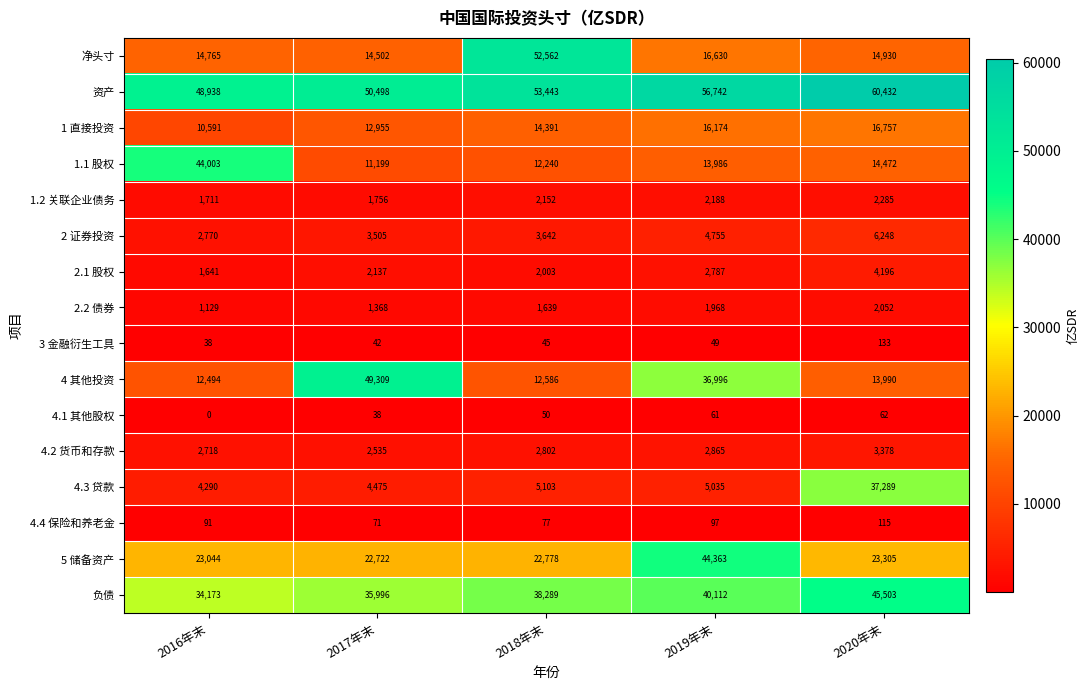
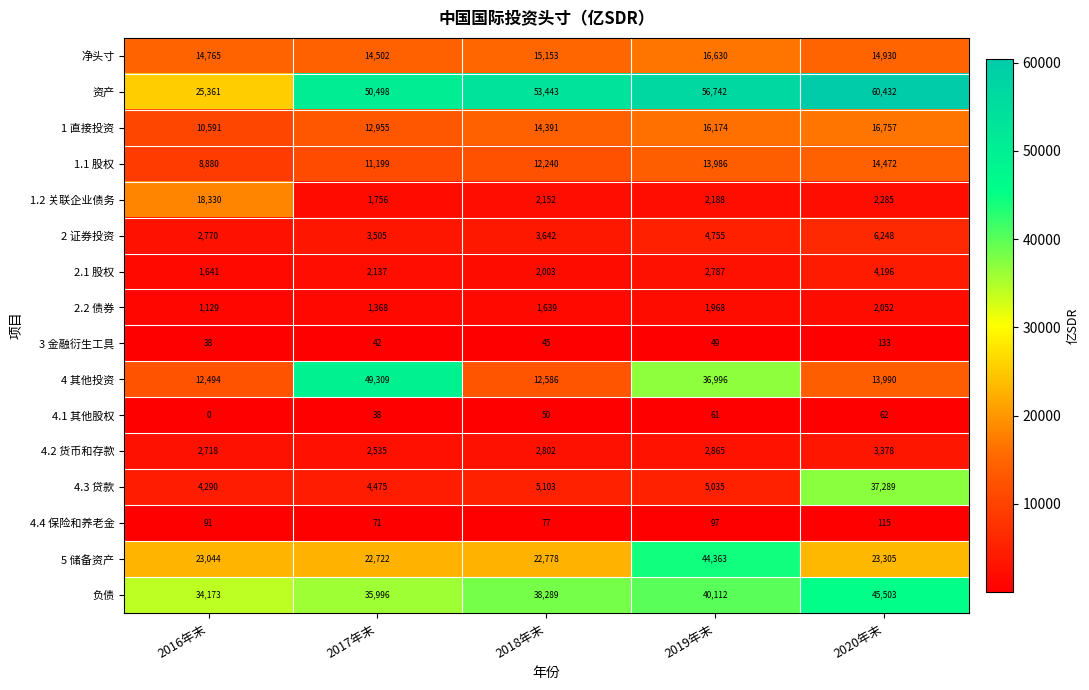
  {
    "净头寸": {
      "2016年末": "14,765",
      "2017年末": "14,502",
-     "2018年末": "52,562",
+     "2018年末": "15,153",
      "2019年末": "16,630",
      "2020年末": "14,930"
    },
    "资产": {
-     "2016年末": "48,938",
+     "2016年末": "25,361",
      "2017年末": "50,498",
      "2018年末": "53,443",
      "2019年末": "56,742",
      "2020年末": "60,432"
    },
    "1 直接投资": {
      "2016年末": "10,591",
      "2017年末": "12,955",
      "2018年末": "14,391",
      "2019年末": "16,174",
      "2020年末": "16,757"
    },
    "1.1 股权": {
-     "2016年末": "44,003",
+     "2016年末": "8,880",
      "2017年末": "11,199",
      "2018年末": "12,240",
      "2019年末": "13,986",
      "2020年末": "14,472"
    },
    "1.2 关联企业债务": {
-     "2016年末": "1,711",
+     "2016年末": "18,330",
      "2017年末": "1,756",
      "2018年末": "2,152",
      "2019年末": "2,188",
      "2020年末": "2,285"
    },
    "2 证券投资": {
      "2016年末": "2,770",
      "2017年末": "3,505",
      "2018年末": "3,642",
      "2019年末": "4,755",
      "2020年末": "6,248"
    },
    "2.1 股权": {
      "2016年末": "1,641",
      "2017年末": "2,137",
      "2018年末": "2,003",
      "2019年末": "2,787",
      "2020年末": "4,196"
    },
    "2.2 债券": {
      "2016年末": "1,129",
      "2017年末": "1,368",
      "2018年末": "1,639",
      "2019年末": "1,968",
      "2020年末": "2,052"
    },
    "3 金融衍生工具": {
      "2016年末": "38",
      "2017年末": "42",
      "2018年末": "45",
      "2019年末": "49",
      "2020年末": "133"
    },
    "4 其他投资": {
      "2016年末": "12,494",
      "2017年末": "49,309",
      "2018年末": "12,586",
      "2019年末": "36,996",
      "2020年末": "13,990"
    },
    "4.1 其他股权": {
      "2016年末": "0",
      "2017年末": "38",
      "2018年末": "50",
      "2019年末": "61",
      "2020年末": "62"
    },
    "4.2 货币和存款": {
      "2016年末": "2,718",
      "2017年末": "2,535",
      "2018年末": "2,802",
      "2019年末": "2,865",
      "2020年末": "3,378"
    },
    "4.3 贷款": {
      "2016年末": "4,290",
      "2017年末": "4,475",
      "2018年末": "5,103",
      "2019年末": "5,035",
      "2020年末": "37,289"
    },
    "4.4 保险和养老金": {
      "2016年末": "91",
      "2017年末": "71",
      "2018年末": "77",
      "2019年末": "97",
      "2020年末": "115"
    },
    "5 储备资产": {
      "2016年末": "23,044",
      "2017年末": "22,722",
      "2018年末": "22,778",
      "2019年末": "44,363",
      "2020年末": "23,305"
    },
    "负债": {
      "2016年末": "34,173",
      "2017年末": "35,996",
      "2018年末": "38,289",
      "2019年末": "40,112",
      "2020年末": "45,503"
    }
  }
